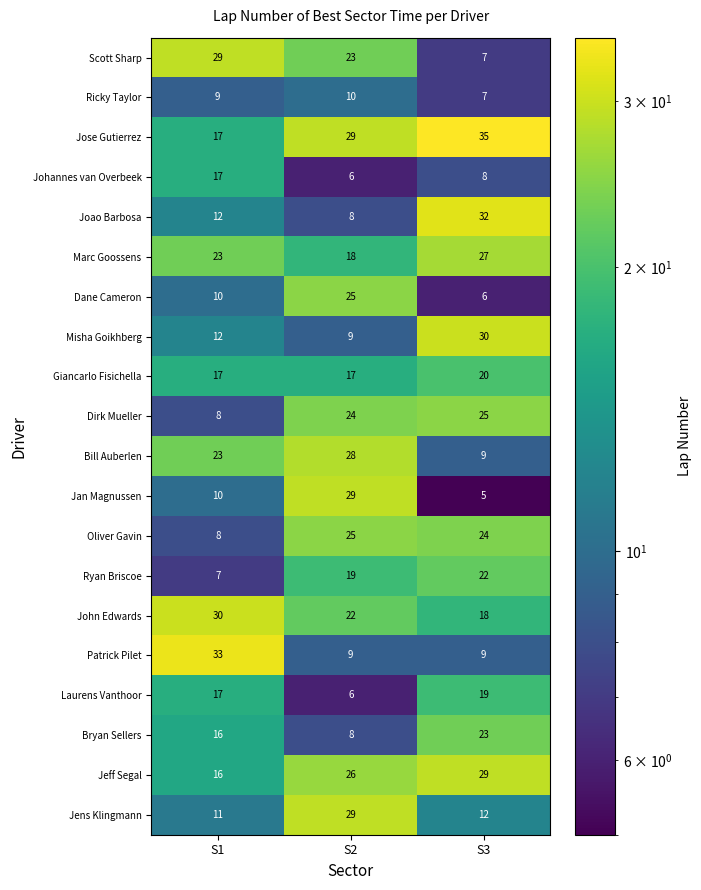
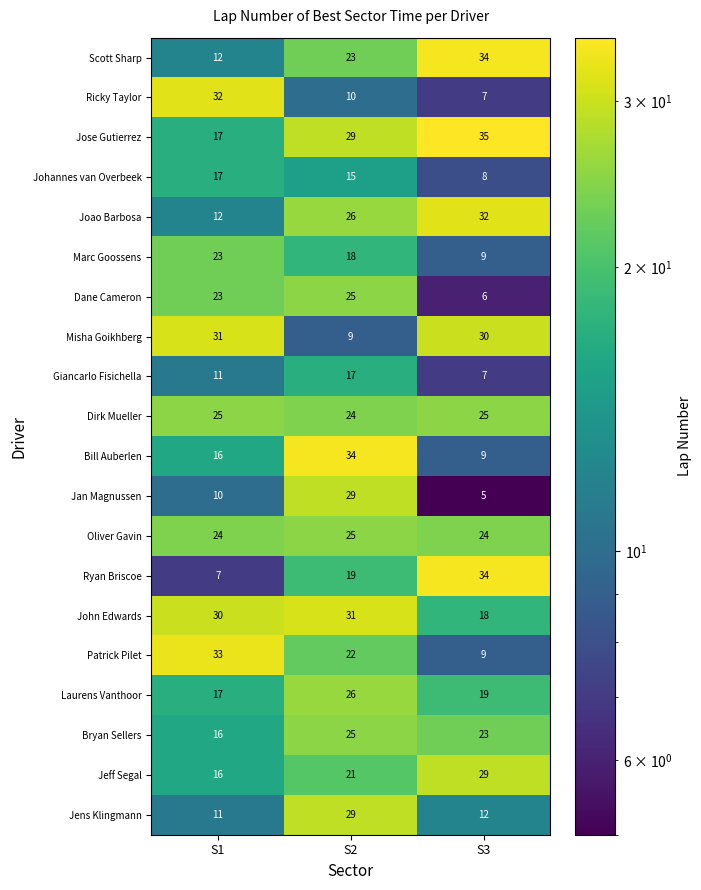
  {
    "Scott Sharp": {
-     "S1": 29,
+     "S1": 12,
      "S2": 23,
-     "S3": 7
+     "S3": 34
    },
    "Ricky Taylor": {
-     "S1": 9,
+     "S1": 32,
      "S2": 10,
      "S3": 7
    },
    "Jose Gutierrez": {
      "S1": 17,
      "S2": 29,
      "S3": 35
    },
    "Johannes van Overbeek": {
      "S1": 17,
-     "S2": 6,
+     "S2": 15,
      "S3": 8
    },
    "Joao Barbosa": {
      "S1": 12,
-     "S2": 8,
+     "S2": 26,
      "S3": 32
    },
    "Marc Goossens": {
      "S1": 23,
      "S2": 18,
-     "S3": 27
+     "S3": 9
    },
    "Dane Cameron": {
-     "S1": 10,
+     "S1": 23,
      "S2": 25,
      "S3": 6
    },
    "Misha Goikhberg": {
-     "S1": 12,
+     "S1": 31,
      "S2": 9,
      "S3": 30
    },
    "Giancarlo Fisichella": {
-     "S1": 17,
+     "S1": 11,
      "S2": 17,
-     "S3": 20
+     "S3": 7
    },
    "Dirk Mueller": {
-     "S1": 8,
+     "S1": 25,
      "S2": 24,
      "S3": 25
    },
    "Bill Auberlen": {
-     "S1": 23,
-     "S2": 28,
+     "S1": 16,
+     "S2": 34,
      "S3": 9
    },
    "Jan Magnussen": {
      "S1": 10,
      "S2": 29,
      "S3": 5
    },
    "Oliver Gavin": {
-     "S1": 8,
+     "S1": 24,
      "S2": 25,
      "S3": 24
    },
    "Ryan Briscoe": {
      "S1": 7,
      "S2": 19,
-     "S3": 22
+     "S3": 34
    },
    "John Edwards": {
      "S1": 30,
-     "S2": 22,
+     "S2": 31,
      "S3": 18
    },
    "Patrick Pilet": {
      "S1": 33,
-     "S2": 9,
+     "S2": 22,
      "S3": 9
    },
    "Laurens Vanthoor": {
      "S1": 17,
-     "S2": 6,
+     "S2": 26,
      "S3": 19
    },
    "Bryan Sellers": {
      "S1": 16,
-     "S2": 8,
+     "S2": 25,
      "S3": 23
    },
    "Jeff Segal": {
      "S1": 16,
-     "S2": 26,
+     "S2": 21,
      "S3": 29
    },
    "Jens Klingmann": {
      "S1": 11,
      "S2": 29,
      "S3": 12
    }
  }
